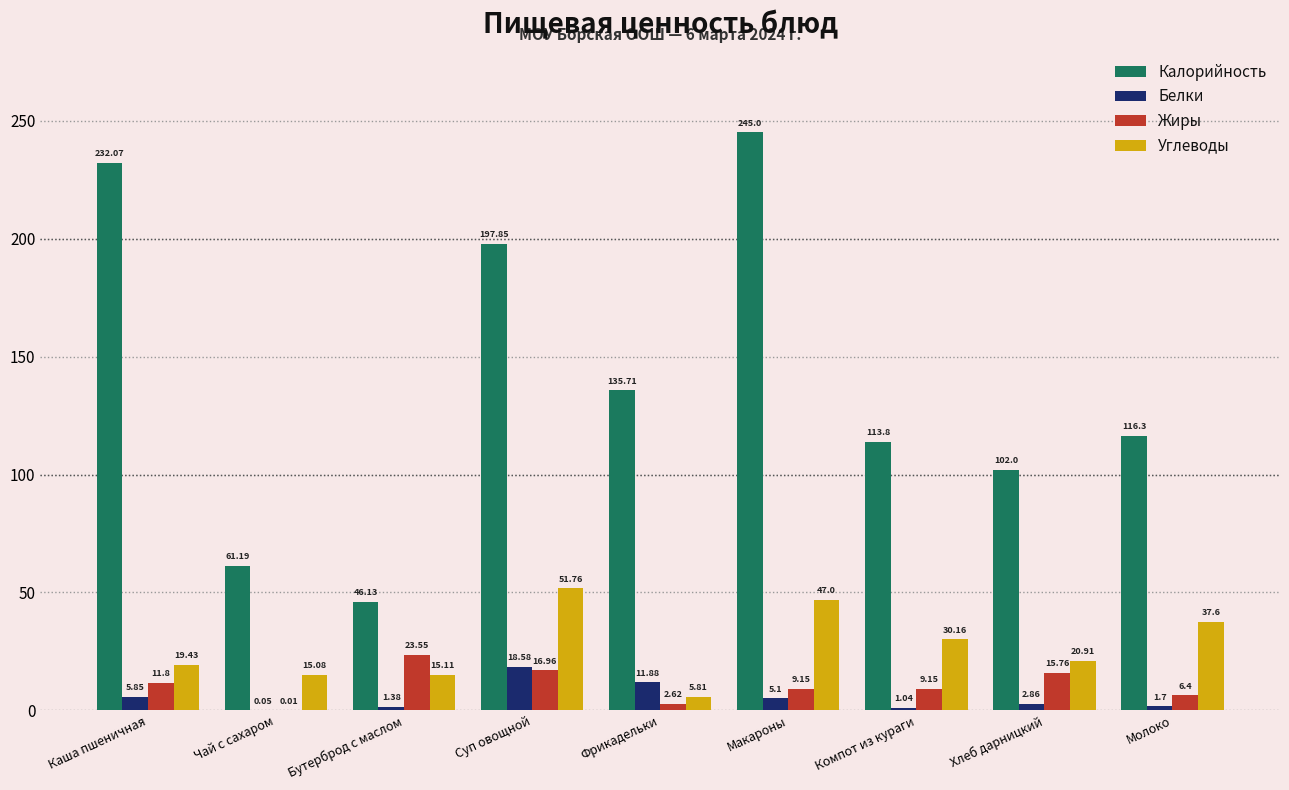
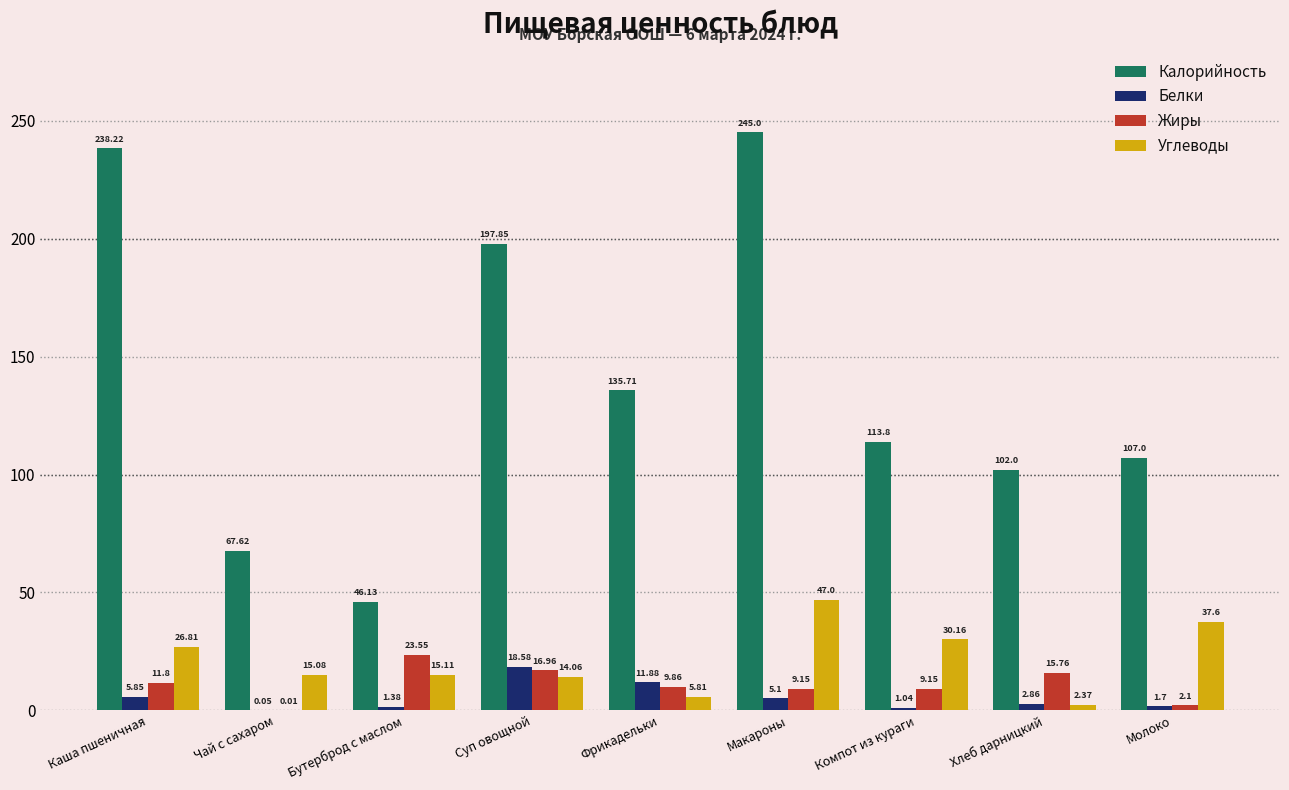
  {
    "Калорийность": {
-     "Каша пшеничная": 232.07,
-     "Чай с сахаром": 61.19,
+     "Каша пшеничная": 238.22,
+     "Чай с сахаром": 67.62,
      "Бутерброд с маслом": 46.13,
      "Суп овощной": 197.85,
      "Фрикадельки": 135.71,
      "Макароны": 245.0,
      "Компот из кураги": 113.8,
      "Хлеб дарницкий": 102.0,
-     "Молоко": 116.3
+     "Молоко": 107.0
    },
    "Белки": {
      "Каша пшеничная": 5.85,
      "Чай с сахаром": 0.05,
      "Бутерброд с маслом": 1.38,
      "Суп овощной": 18.58,
      "Фрикадельки": 11.88,
      "Макароны": 5.1,
      "Компот из кураги": 1.04,
      "Хлеб дарницкий": 2.86,
      "Молоко": 1.7
    },
    "Жиры": {
      "Каша пшеничная": 11.8,
      "Чай с сахаром": 0.01,
      "Бутерброд с маслом": 23.55,
      "Суп овощной": 16.96,
-     "Фрикадельки": 2.62,
+     "Фрикадельки": 9.86,
      "Макароны": 9.15,
      "Компот из кураги": 9.15,
      "Хлеб дарницкий": 15.76,
-     "Молоко": 6.4
+     "Молоко": 2.1
    },
    "Углеводы": {
-     "Каша пшеничная": 19.43,
+     "Каша пшеничная": 26.81,
      "Чай с сахаром": 15.08,
      "Бутерброд с маслом": 15.11,
-     "Суп овощной": 51.76,
+     "Суп овощной": 14.06,
      "Фрикадельки": 5.81,
      "Макароны": 47.0,
      "Компот из кураги": 30.16,
-     "Хлеб дарницкий": 20.91,
+     "Хлеб дарницкий": 2.37,
      "Молоко": 37.6
    }
  }
